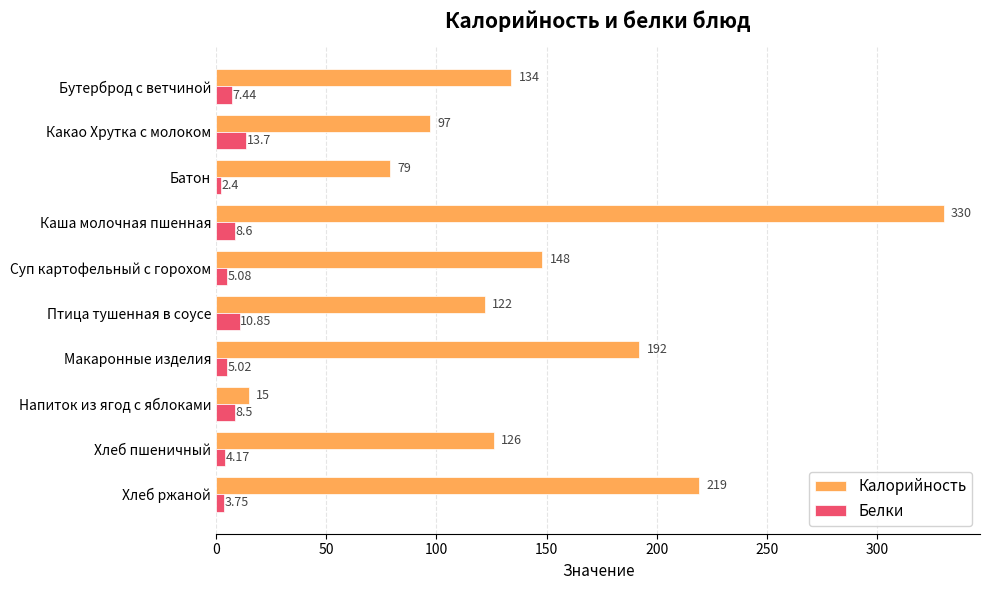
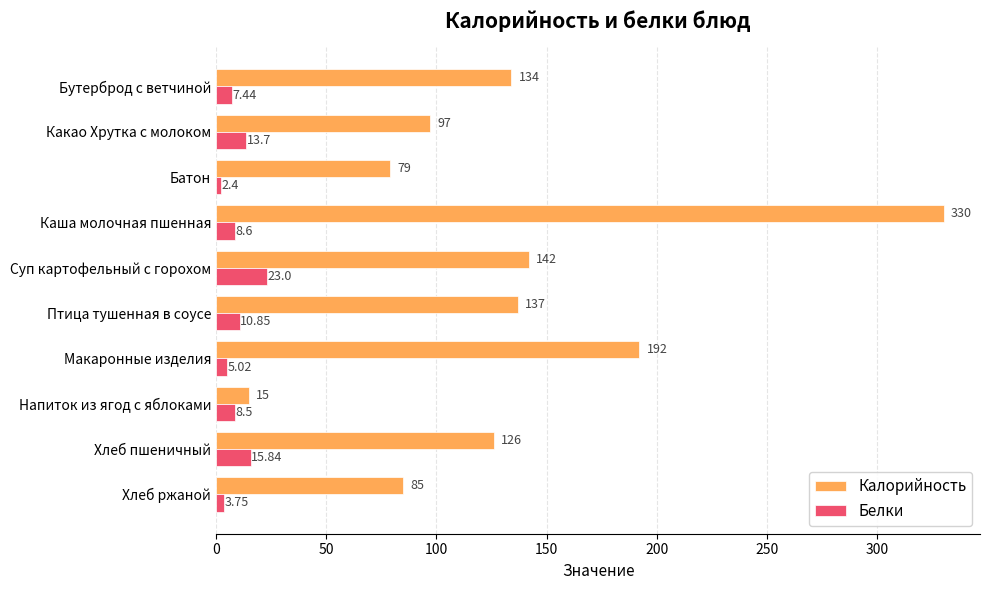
  {
    "Калорийность": {
      "Бутерброд с ветчиной": 134,
      "Какао Хрутка с молоком": 97,
      "Батон": 79,
      "Каша молочная пшенная": 330,
-     "Суп картофельный с горохом": 148,
-     "Птица тушенная в соусе": 122,
+     "Суп картофельный с горохом": 142,
+     "Птица тушенная в соусе": 137,
      "Макаронные изделия": 192,
      "Напиток из ягод с яблоками": 15,
      "Хлеб пшеничный": 126,
-     "Хлеб ржаной": 219
+     "Хлеб ржаной": 85
    },
    "Белки": {
      "Бутерброд с ветчиной": 7.44,
      "Какао Хрутка с молоком": 13.7,
      "Батон": 2.4,
      "Каша молочная пшенная": 8.6,
-     "Суп картофельный с горохом": 5.08,
+     "Суп картофельный с горохом": 23.0,
      "Птица тушенная в соусе": 10.85,
      "Макаронные изделия": 5.02,
      "Напиток из ягод с яблоками": 8.5,
-     "Хлеб пшеничный": 4.17,
+     "Хлеб пшеничный": 15.84,
      "Хлеб ржаной": 3.75
    }
  }
